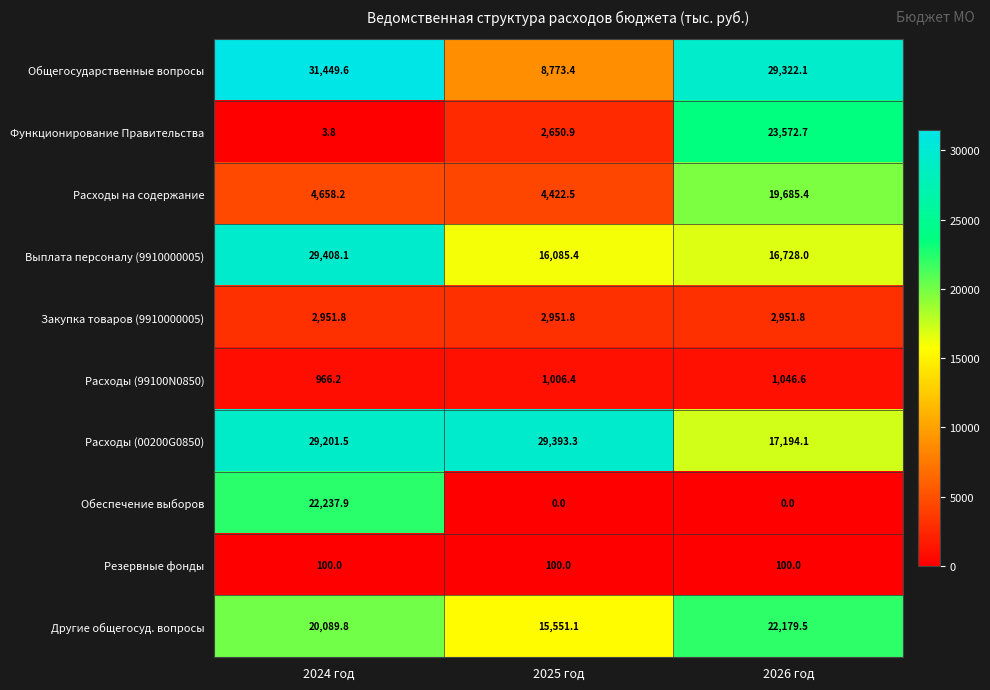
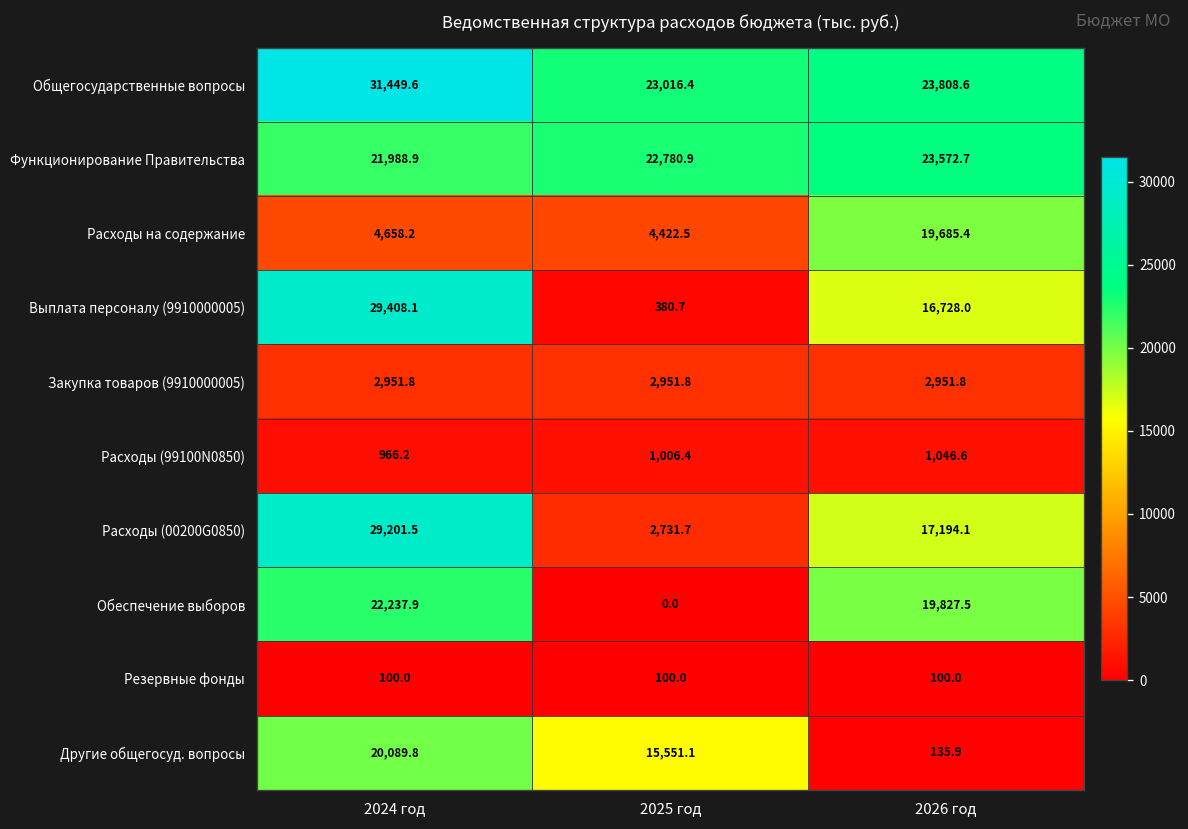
  {
    "Общегосударственные вопросы": {
      "2024 год": "31,449.6",
-     "2025 год": "8,773.4",
-     "2026 год": "29,322.1"
+     "2025 год": "23,016.4",
+     "2026 год": "23,808.6"
    },
    "Функционирование Правительства": {
-     "2024 год": "3.8",
-     "2025 год": "2,650.9",
+     "2024 год": "21,988.9",
+     "2025 год": "22,780.9",
      "2026 год": "23,572.7"
    },
    "Расходы на содержание": {
      "2024 год": "4,658.2",
      "2025 год": "4,422.5",
      "2026 год": "19,685.4"
    },
    "Выплата персоналу (9910000005)": {
      "2024 год": "29,408.1",
-     "2025 год": "16,085.4",
+     "2025 год": "380.7",
      "2026 год": "16,728.0"
    },
    "Закупка товаров (9910000005)": {
      "2024 год": "2,951.8",
      "2025 год": "2,951.8",
      "2026 год": "2,951.8"
    },
    "Расходы (99100N0850)": {
      "2024 год": "966.2",
      "2025 год": "1,006.4",
      "2026 год": "1,046.6"
    },
    "Расходы (00200G0850)": {
      "2024 год": "29,201.5",
-     "2025 год": "29,393.3",
+     "2025 год": "2,731.7",
      "2026 год": "17,194.1"
    },
    "Обеспечение выборов": {
      "2024 год": "22,237.9",
      "2025 год": "0.0",
-     "2026 год": "0.0"
+     "2026 год": "19,827.5"
    },
    "Резервные фонды": {
      "2024 год": "100.0",
      "2025 год": "100.0",
      "2026 год": "100.0"
    },
    "Другие общегосуд. вопросы": {
      "2024 год": "20,089.8",
      "2025 год": "15,551.1",
-     "2026 год": "22,179.5"
+     "2026 год": "135.9"
    }
  }
